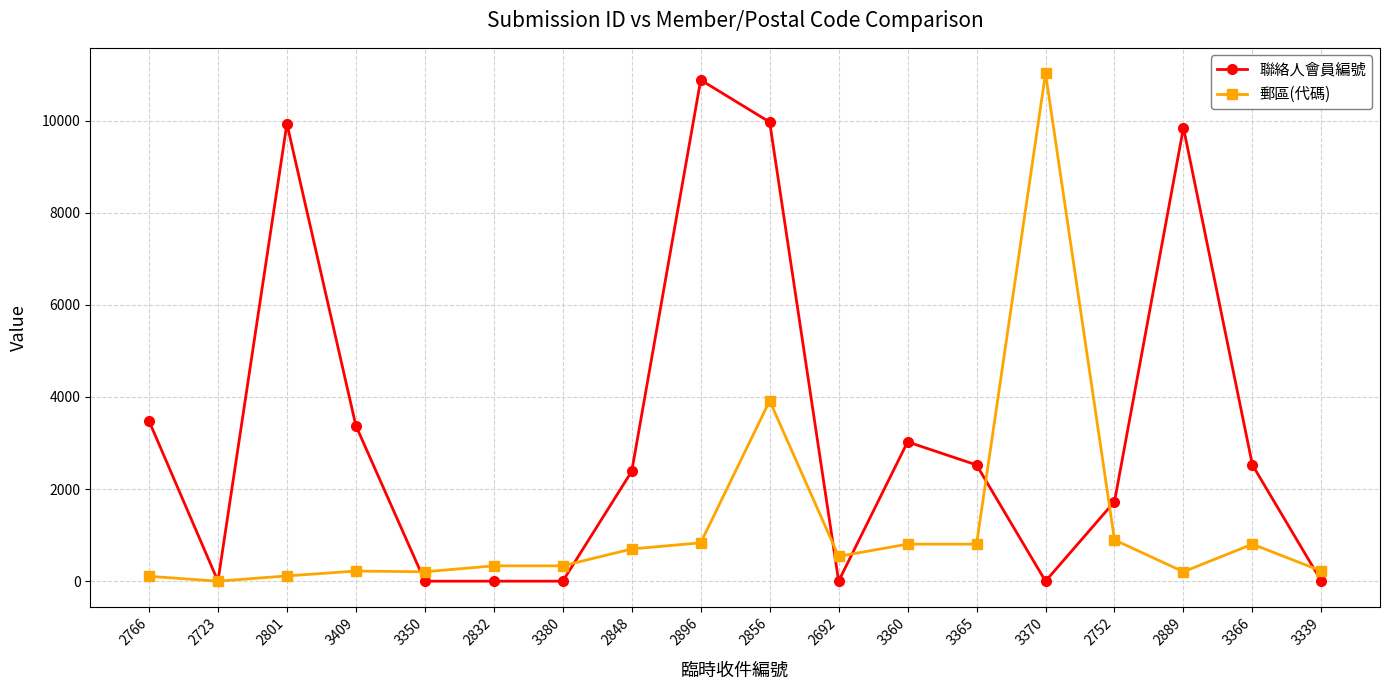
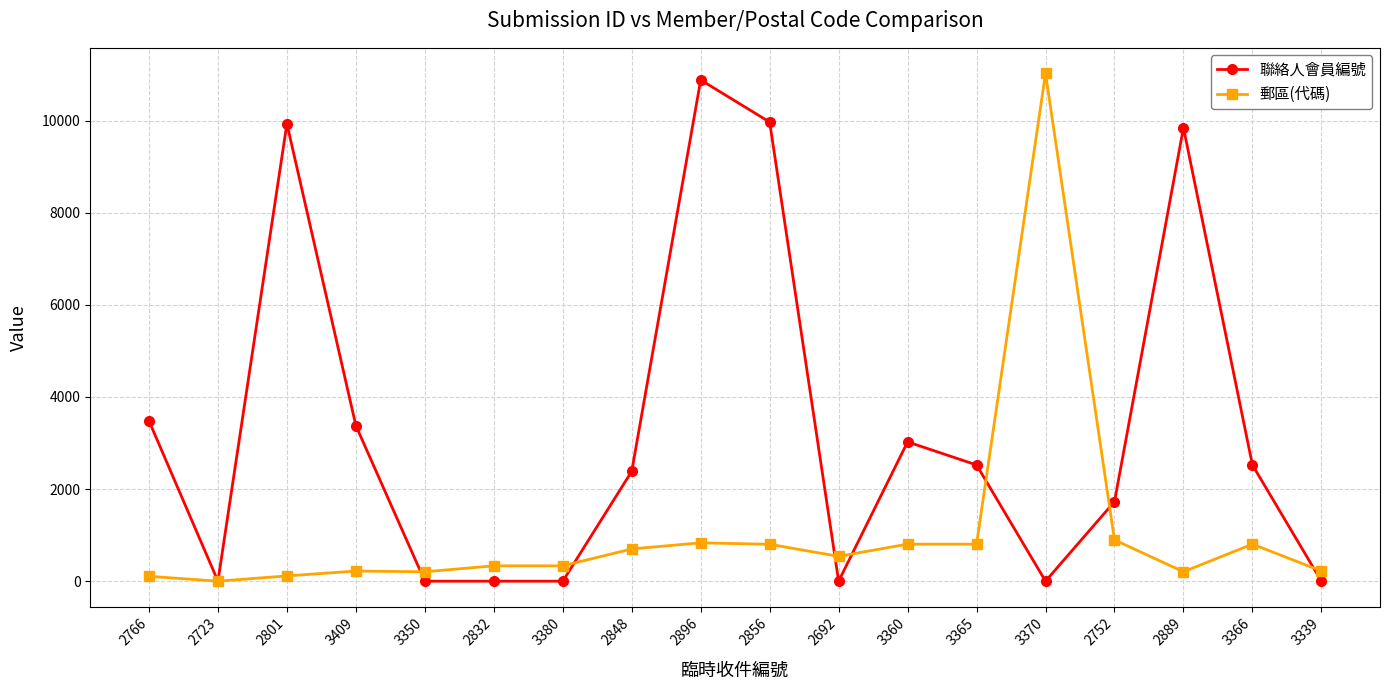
  {
    "聯絡人會員編號": {
      "2766": 3500,
      "2801": 9900,
      "3409": 3400,
      "3350": 0,
      "2832": 0,
      "3380": 0,
      "2848": 2400,
      "2896": 10900,
      "2856": 10000,
      "2692": 0,
      "3360": 3000,
      "3365": 2500,
      "3370": 0,
      "2752": 1700,
      "2889": 9800,
      "3366": 2500,
      "3339": 0
    },
    "郵區(代碼)": {
      "2766": 100,
      "2801": 100,
      "3409": 200,
      "3350": 200,
      "2832": 300,
      "3380": 300,
      "2848": 700,
      "2896": 800,
-     "2856": 3900,
+     "2856": 800,
      "2692": 500,
      "3360": 800,
      "3365": 800,
      "3370": 11000,
      "2752": 900,
      "2889": 200,
      "3366": 800,
      "3339": 200
    }
  }
